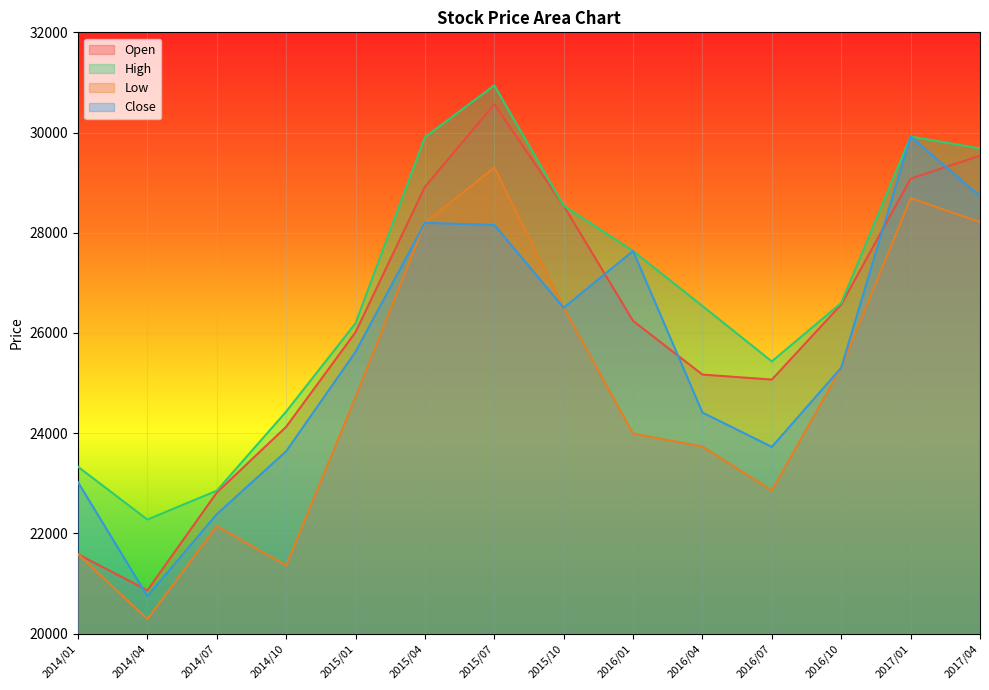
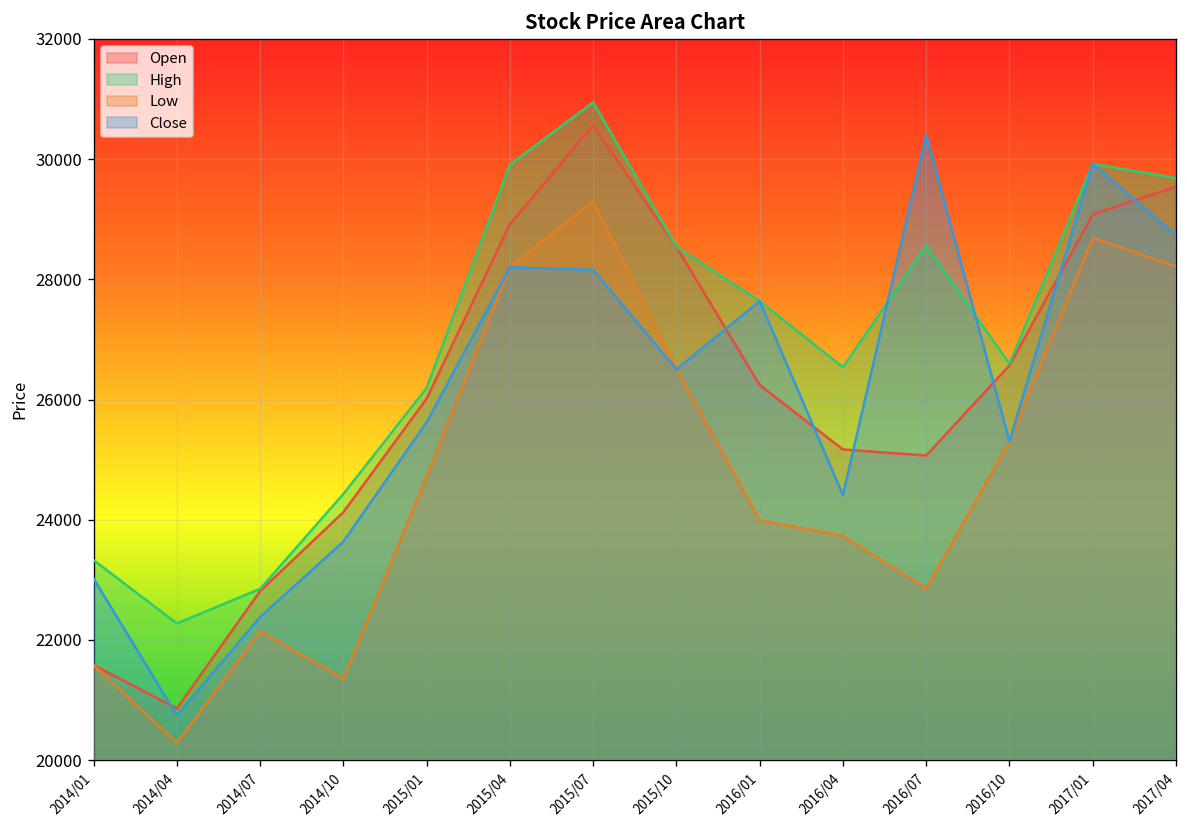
  {
    "High": {
      "2014/01": 23300,
      "2014/04": 22300,
      "2014/10": 24400,
      "2015/01": 26200,
      "2015/04": 29900,
      "2015/07": 30900,
      "2016/04": 26500,
-     "2016/07": 25400,
+     "2016/07": 28600,
      "2017/04": 29700
    },
    "Close": {
      "2014/01": 23000,
      "2014/04": 20700,
      "2014/07": 22400,
      "2014/10": 23600,
      "2015/01": 25600,
      "2015/07": 28200,
      "2016/04": 24400,
-     "2016/07": 23700,
+     "2016/07": 30400,
      "2017/04": 28700
    }
  }
